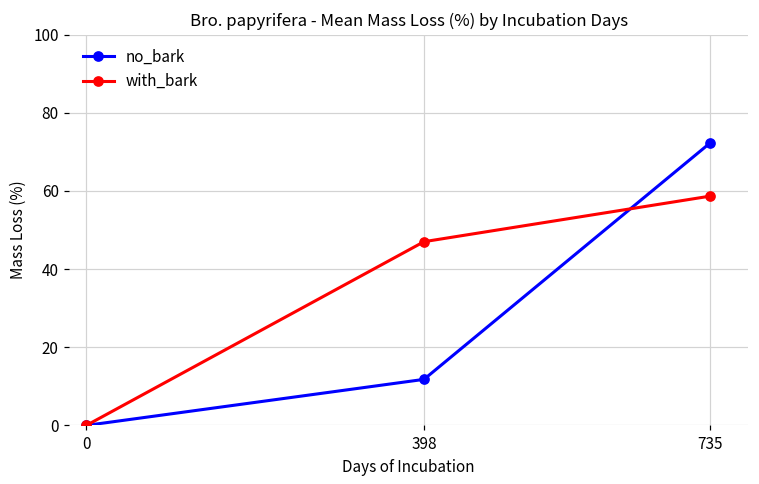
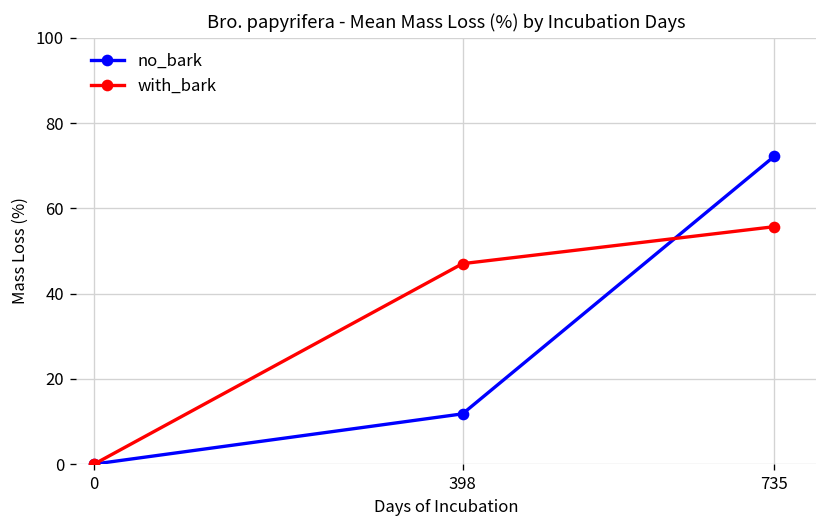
  {
    "no_bark": {
      "398": 12,
      "735": 72
    },
    "with_bark": {
      "398": 47,
-     "735": 59
+     "735": 56
    }
  }
